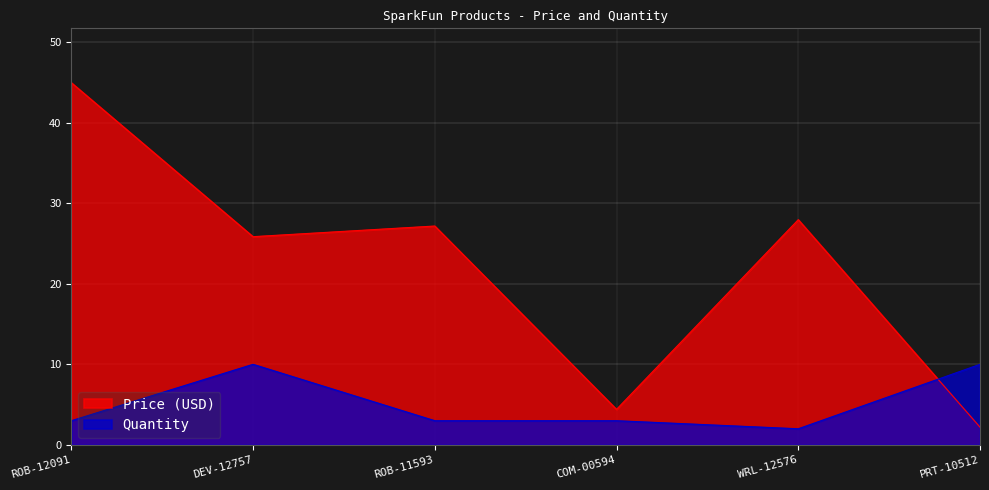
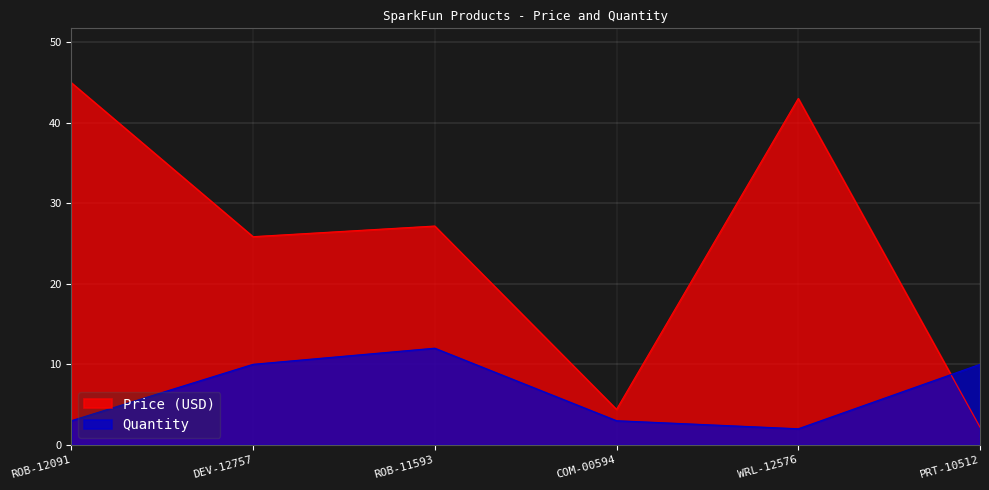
  {
    "Price (USD)": {
      "ROB-12091": 45,
      "DEV-12757": 26,
      "ROB-11593": 27,
      "COM-00594": 4,
-     "WRL-12576": 28,
+     "WRL-12576": 43,
      "PRT-10512": 2
    },
    "Quantity": {
      "ROB-12091": 3,
      "DEV-12757": 10,
-     "ROB-11593": 3,
+     "ROB-11593": 12,
      "COM-00594": 3,
      "WRL-12576": 2,
      "PRT-10512": 10
    }
  }
